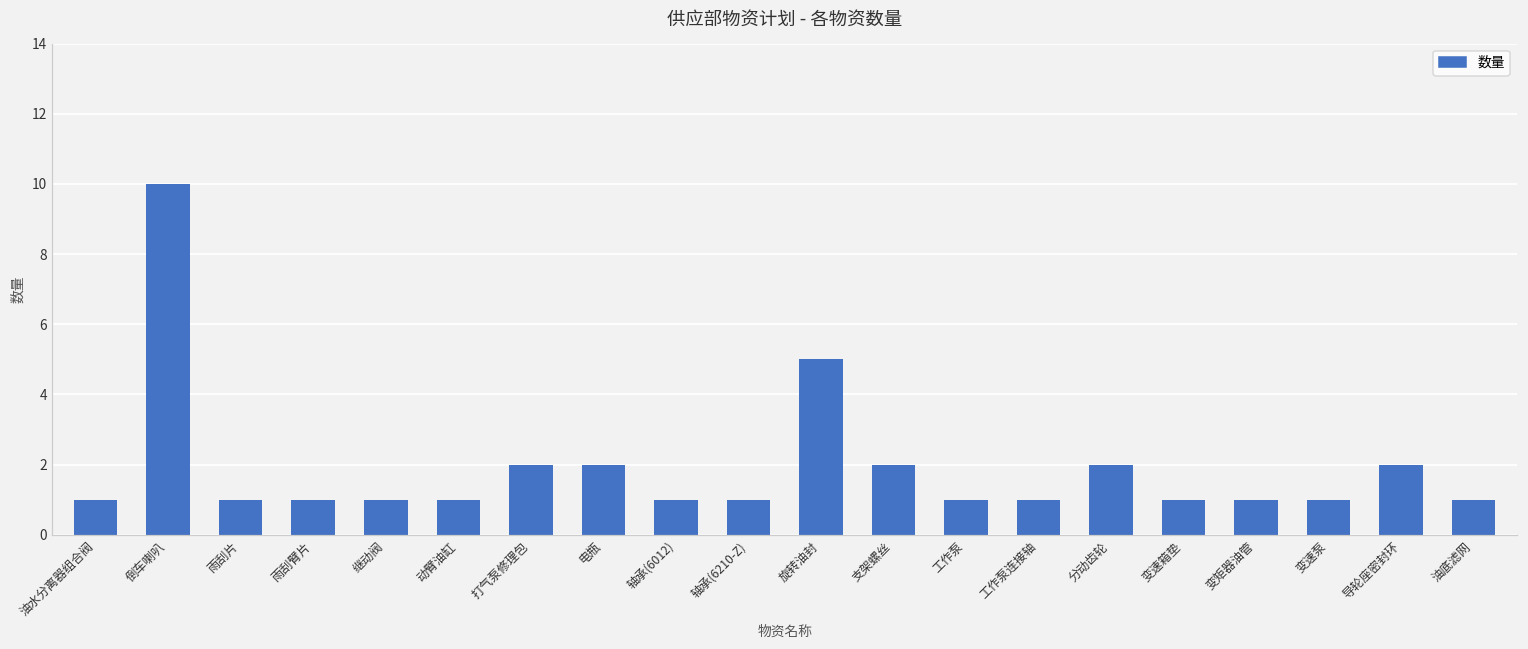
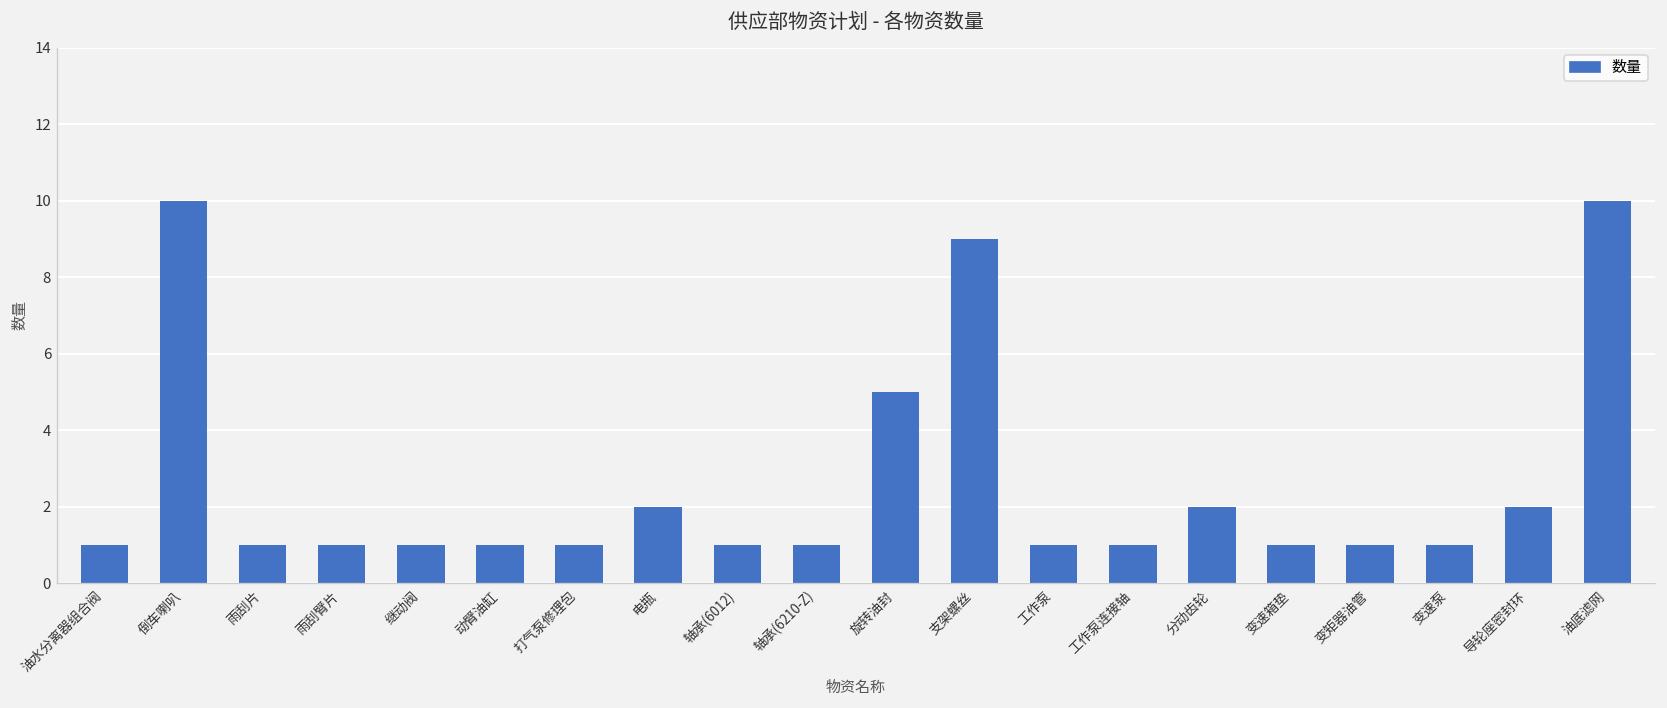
  {
    "油水分离器组合阀": 1,
    "倒车喇叭": 10,
    "雨刮片": 1,
    "雨刮臂片": 1,
    "继动阀": 1,
    "动臂油缸": 1,
-   "打气泵修理包": 2,
+   "打气泵修理包": 1,
    "电瓶": 2,
    "轴承(6012)": 1,
    "轴承(6210-Z)": 1,
    "旋转油封": 5,
-   "支架螺丝": 2,
+   "支架螺丝": 9,
    "工作泵": 1,
    "工作泵连接轴": 1,
    "分动齿轮": 2,
    "变速箱垫": 1,
    "变矩器油管": 1,
    "变速泵": 1,
    "导轮座密封环": 2,
-   "油底滤网": 1
+   "油底滤网": 10
  }
